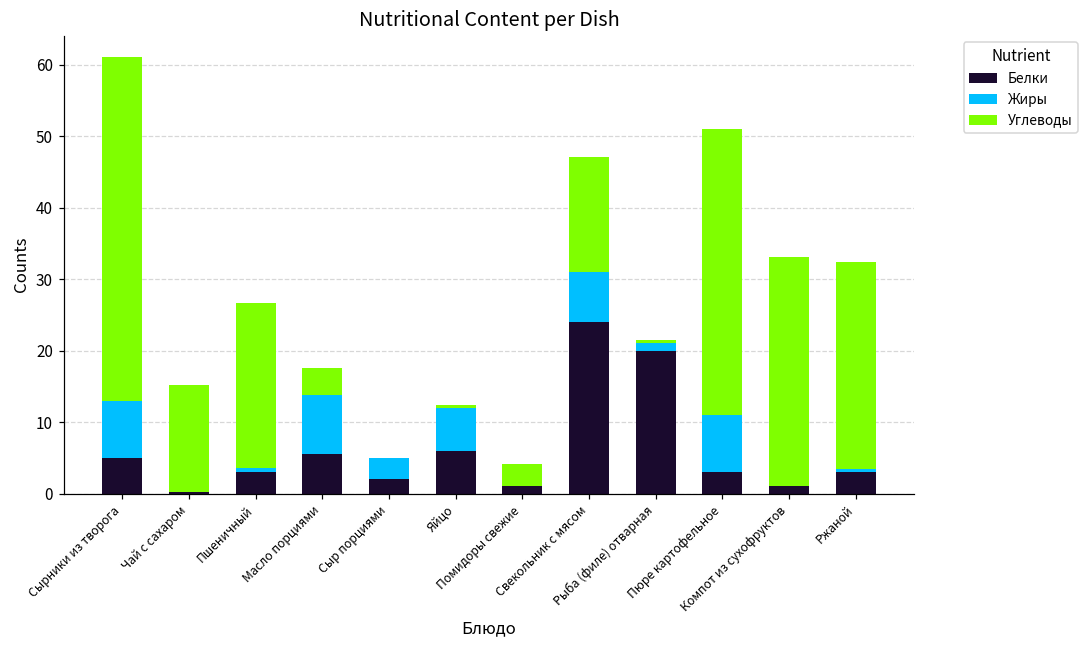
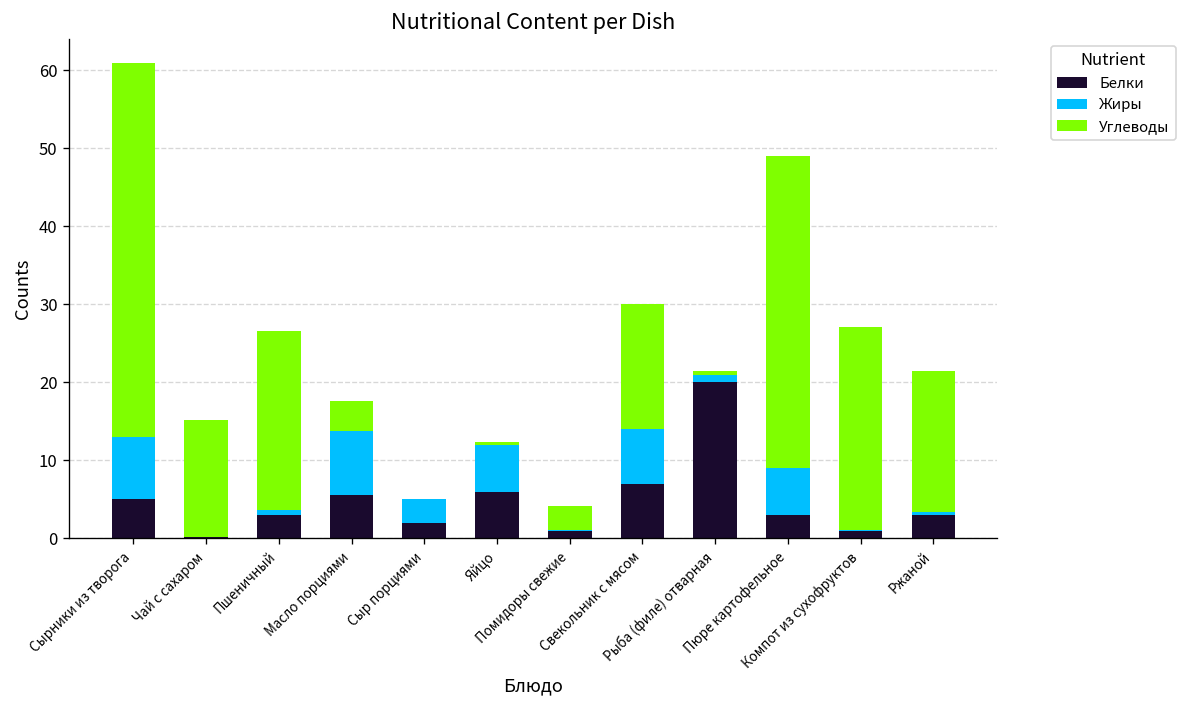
  {
    "Белки": {
      "Сырники из творога": 5,
      "Пшеничный": 3,
      "Масло порциями": 6,
      "Сыр порциями": 2,
      "Яйцо": 6,
      "Помидоры свежие": 1,
-     "Свекольник с мясом": 24,
+     "Свекольник с мясом": 7,
      "Рыба (филе) отварная": 20,
      "Пюре картофельное": 3,
      "Компот из сухофруктов": 1,
      "Ржаной": 3
    },
    "Жиры": {
      "Сырники из творога": 8,
      "Чай с сахаром": 0,
      "Пшеничный": 1,
      "Масло порциями": 8,
      "Сыр порциями": 3,
      "Яйцо": 6,
      "Свекольник с мясом": 7,
      "Рыба (филе) отварная": 1,
-     "Пюре картофельное": 8,
+     "Пюре картофельное": 6,
      "Ржаной": 0
    },
    "Углеводы": {
      "Сырники из творога": 48,
      "Чай с сахаром": 15,
      "Пшеничный": 23,
      "Масло порциями": 4,
      "Сыр порциями": 0,
      "Яйцо": 0,
      "Помидоры свежие": 3,
      "Свекольник с мясом": 16,
      "Рыба (филе) отварная": 0,
      "Пюре картофельное": 40,
-     "Компот из сухофруктов": 32,
-     "Ржаной": 29
+     "Компот из сухофруктов": 26,
+     "Ржаной": 18
    }
  }
